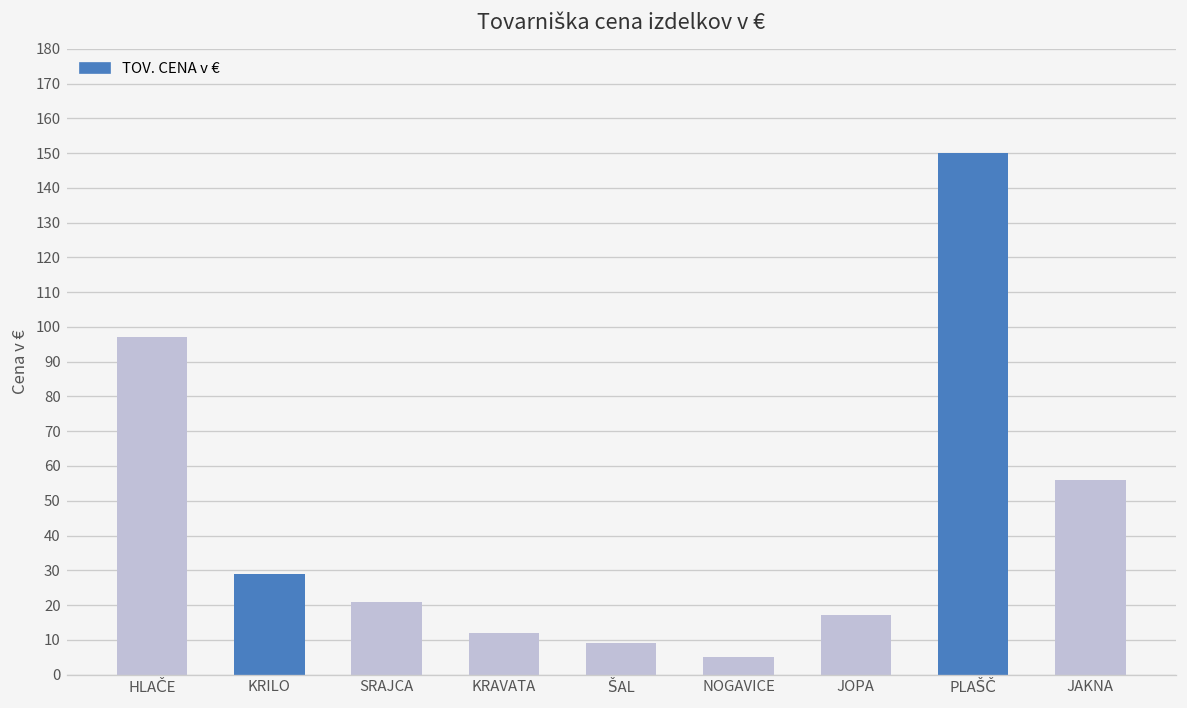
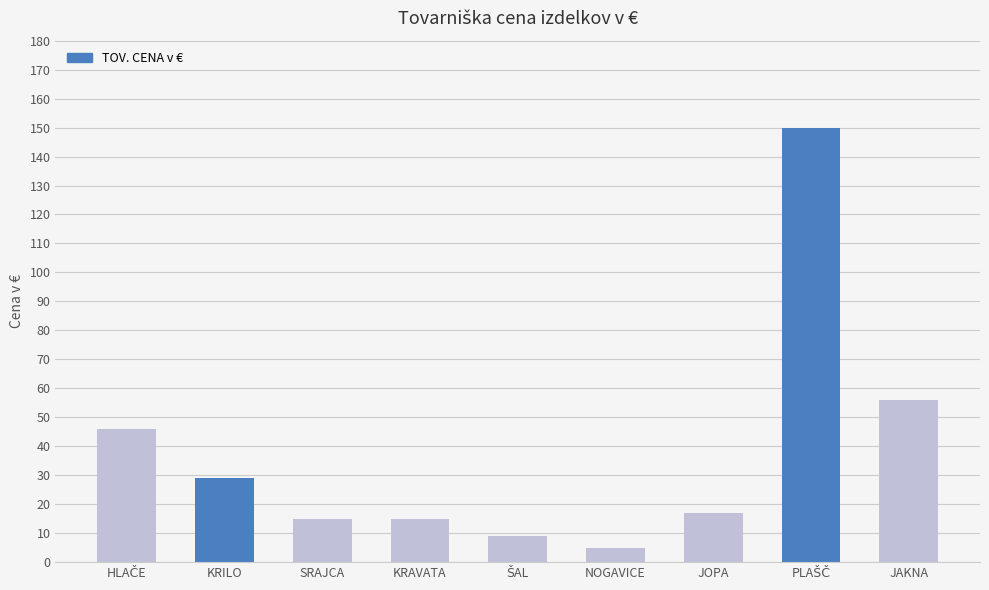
  {
-   "HLAČE": 97,
+   "HLAČE": 46,
    "KRILO": 29,
-   "SRAJCA": 21,
-   "KRAVATA": 12,
+   "SRAJCA": 15,
+   "KRAVATA": 15,
    "ŠAL": 9,
    "NOGAVICE": 5,
    "JOPA": 17,
    "PLAŠČ": 150,
    "JAKNA": 56
  }
